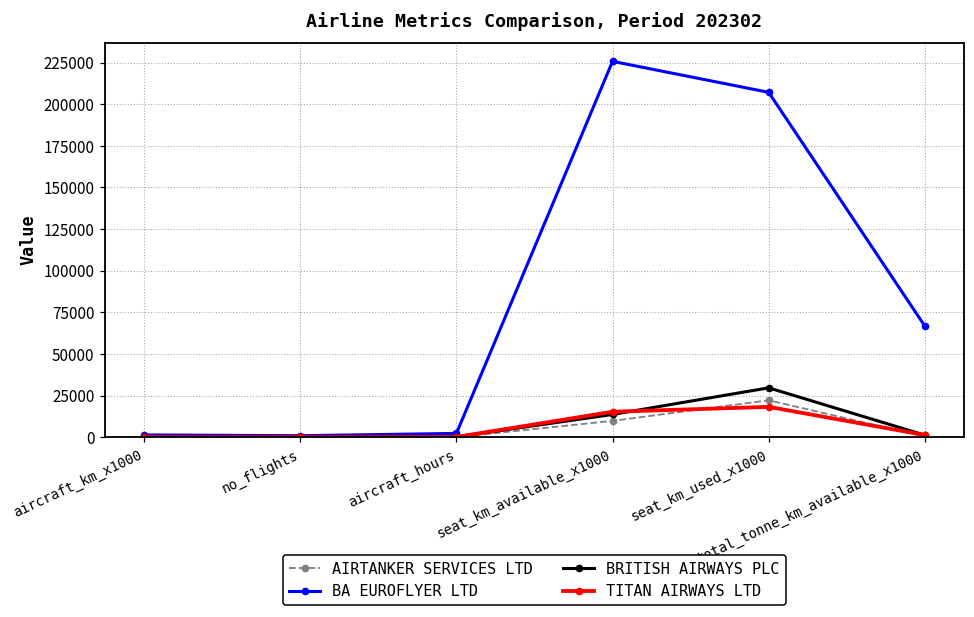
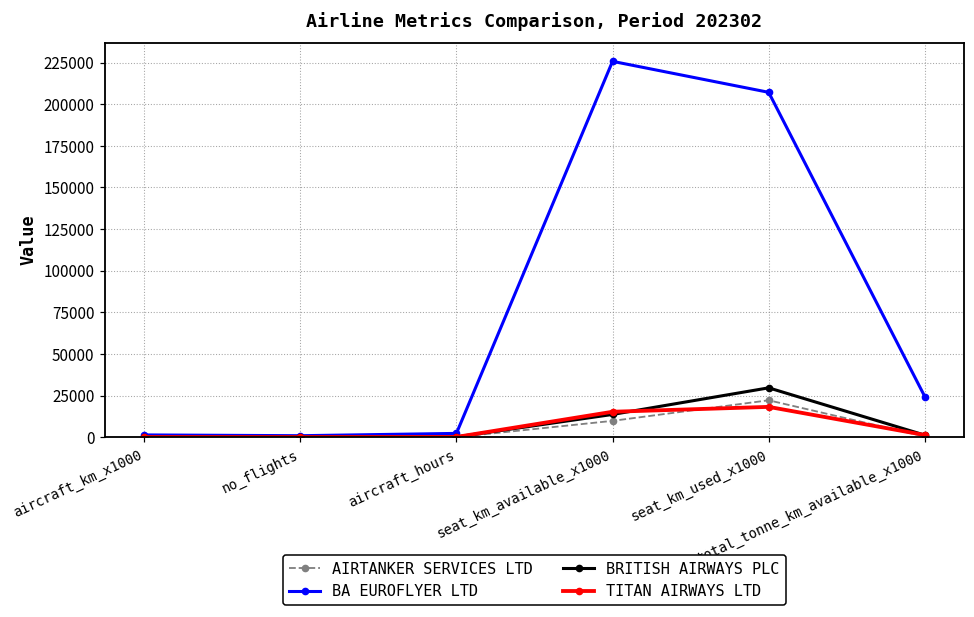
  {
    "AIRTANKER SERVICES LTD": {
      "seat_km_available_x1000": 10000,
      "seat_km_used_x1000": 22000
    },
    "BA EUROFLYER LTD": {
      "aircraft_hours": 2000,
      "seat_km_available_x1000": 226000,
      "seat_km_used_x1000": 207000,
-     "total_tonne_km_available_x1000": 67000
+     "total_tonne_km_available_x1000": 24000
    },
    "BRITISH AIRWAYS PLC": {
      "seat_km_used_x1000": 30000
    },
    "TITAN AIRWAYS LTD": {
      "seat_km_used_x1000": 18000
    }
  }
